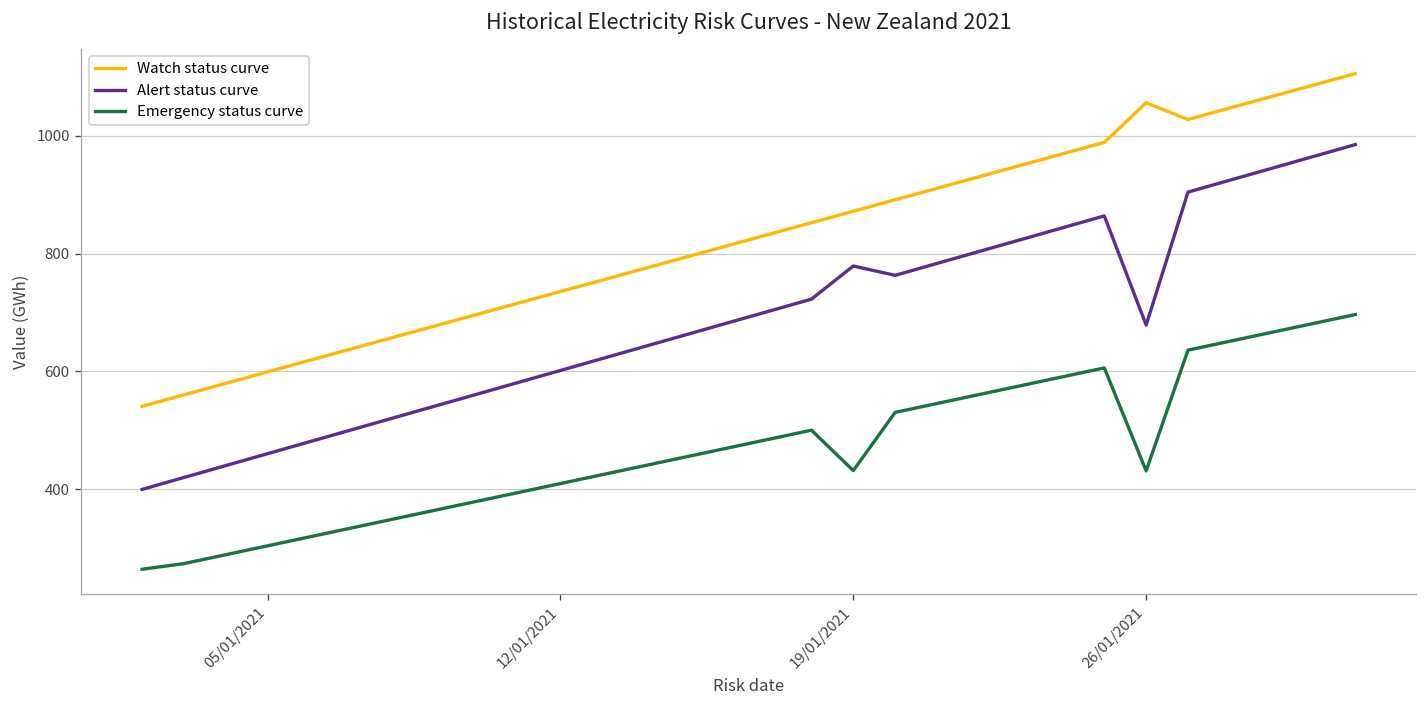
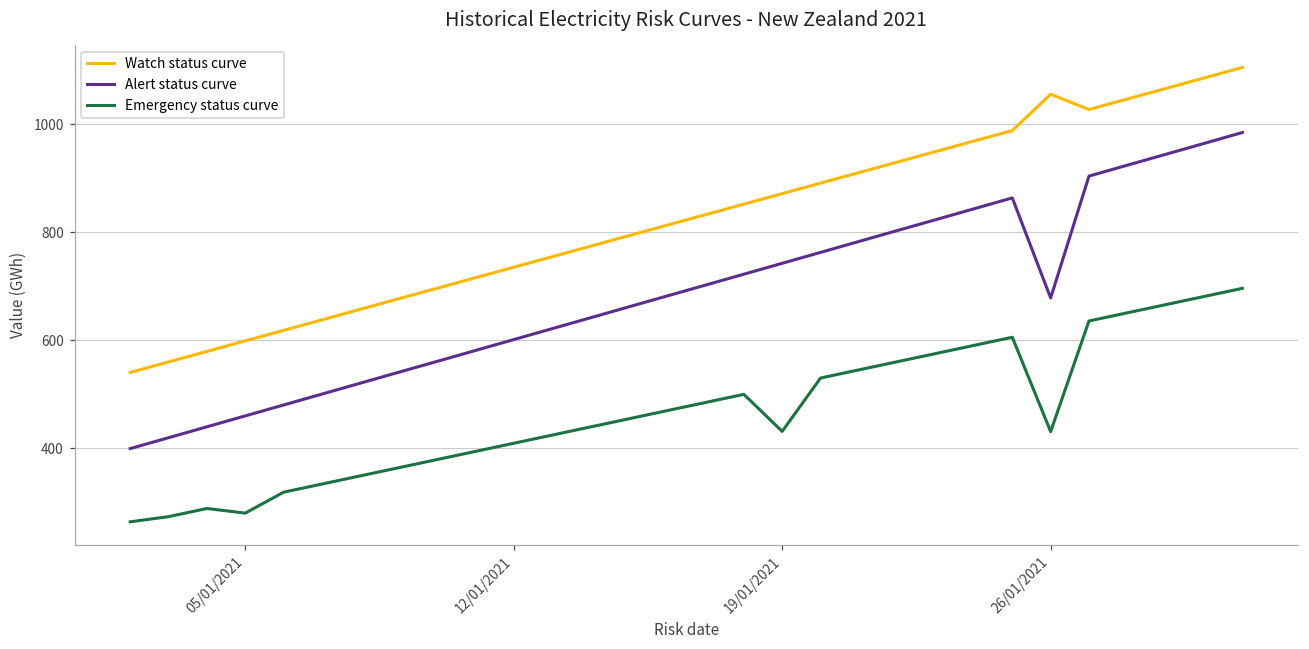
  {
    "Watch status curve": {
      "05/01/2021": 600,
      "12/01/2021": 740,
      "19/01/2021": 870,
      "26/01/2021": 1060
    },
    "Alert status curve": {
      "05/01/2021": 460,
      "12/01/2021": 600,
-     "19/01/2021": 780,
+     "19/01/2021": 740,
      "26/01/2021": 680
    },
    "Emergency status curve": {
-     "05/01/2021": 300,
+     "05/01/2021": 280,
      "12/01/2021": 410,
      "19/01/2021": 430,
      "26/01/2021": 430
    }
  }
